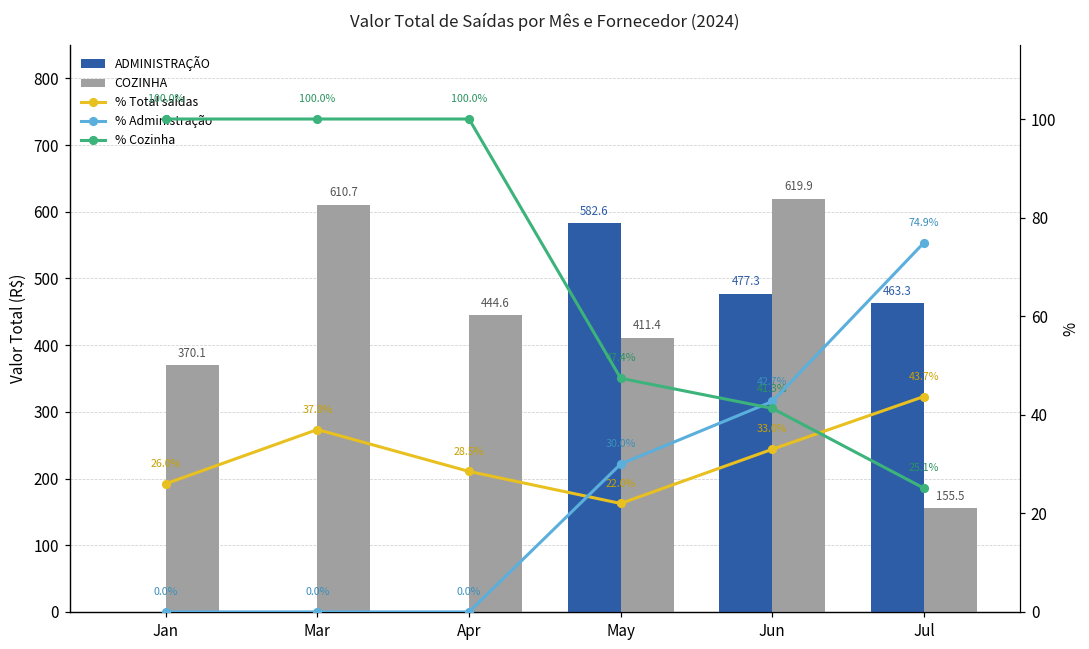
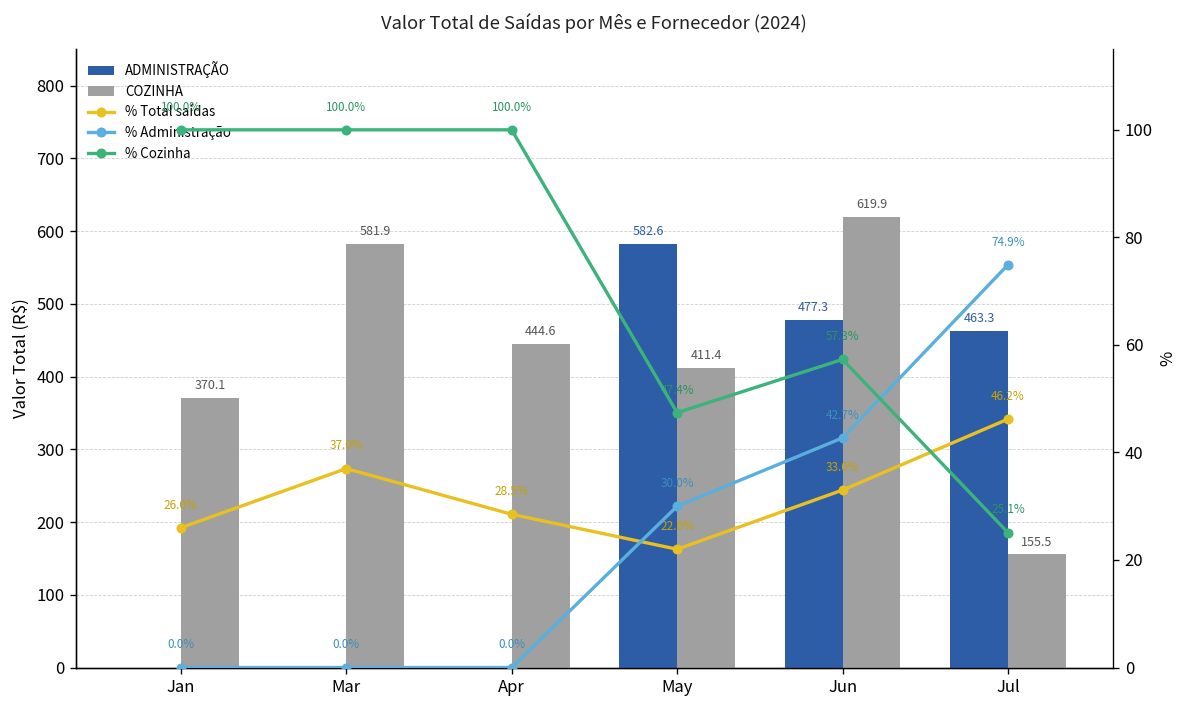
  {
    "ADMINISTRAÇÃO": {
      "May": "582.6",
      "Jun": "477.3",
      "Jul": "463.3"
    },
    "COZINHA": {
      "Jan": "370.1",
-     "Mar": "610.7",
+     "Mar": "581.9",
      "Apr": "444.6",
      "May": "411.4",
      "Jun": "619.9",
      "Jul": "155.5"
    },
    "% Total saídas": {
      "Jan": "26.0%",
      "Mar": "37.0%",
      "Apr": "28.5%",
      "May": "22.0%",
      "Jun": "33.0%",
-     "Jul": "43.7%"
+     "Jul": "46.2%"
    },
    "% Administração": {
      "Jan": "0.0%",
      "Mar": "0.0%",
      "Apr": "0.0%",
      "May": "30.0%",
      "Jun": "42.7%",
      "Jul": "74.9%"
    },
    "% Cozinha": {
      "Jan": "100.0%",
      "Mar": "100.0%",
      "Apr": "100.0%",
      "May": "47.4%",
-     "Jun": "41.3%",
+     "Jun": "57.3%",
      "Jul": "25.1%"
    }
  }
